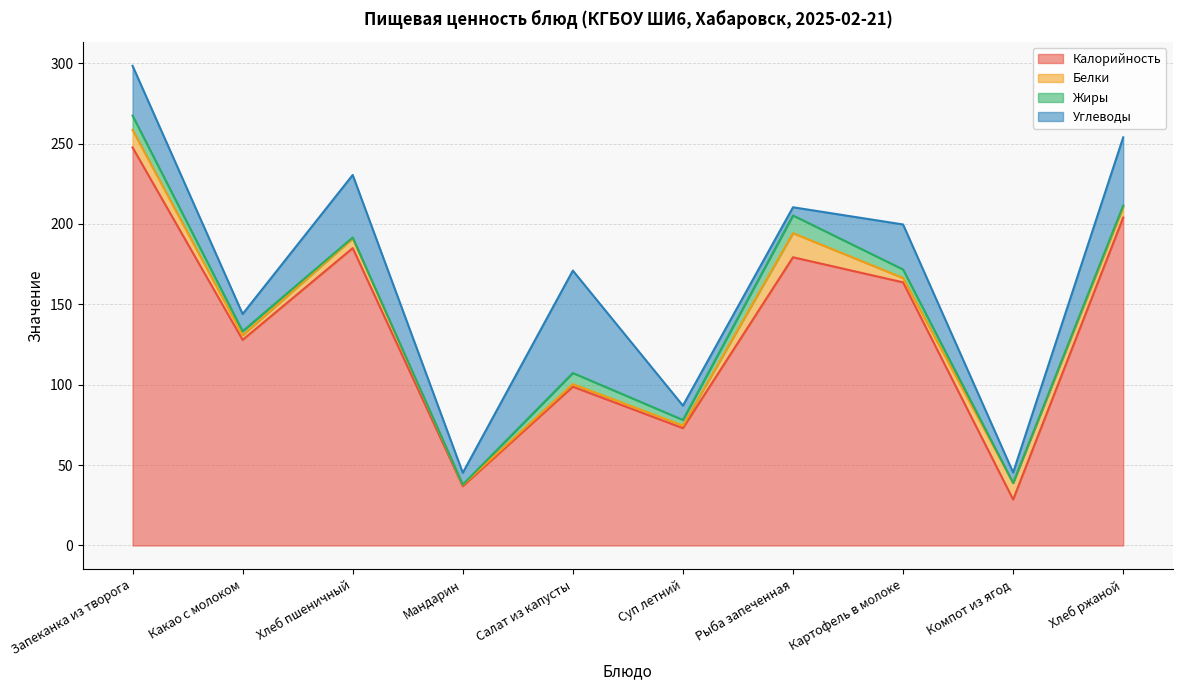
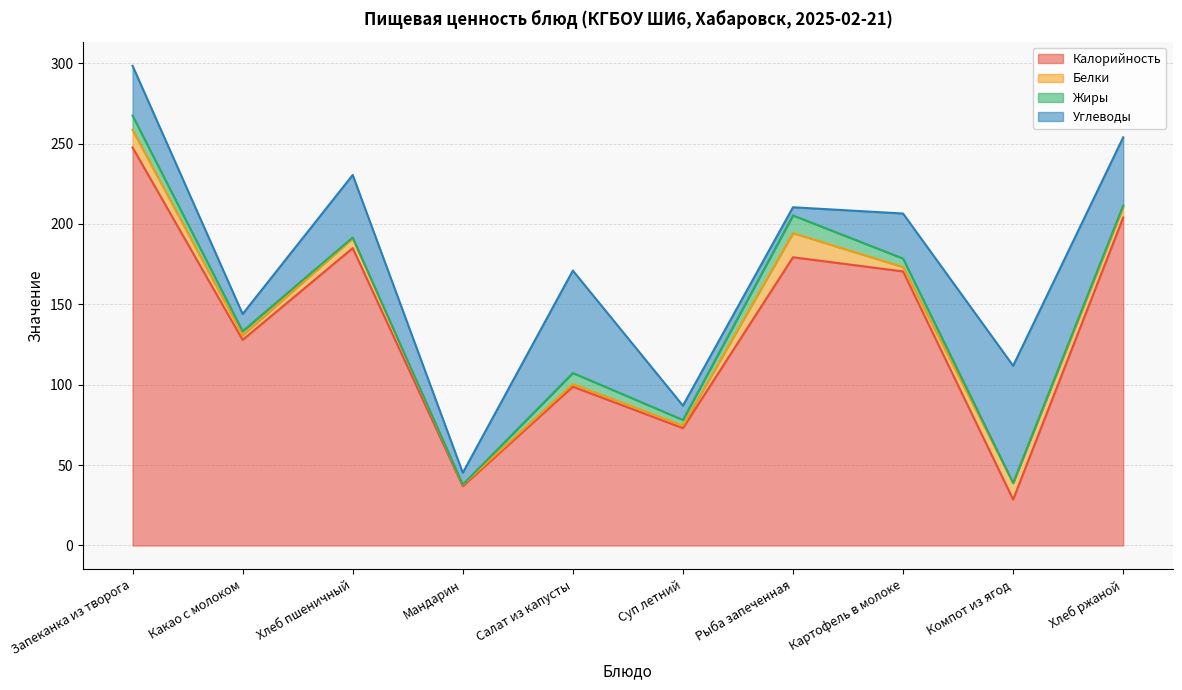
  {
    "Калорийность": {
      "Запеканка из творога": 248,
      "Какао с молоком": 128,
      "Хлеб пшеничный": 185,
      "Салат из капусты": 99,
      "Рыба запеченная": 179,
-     "Картофель в молоке": 164,
+     "Картофель в молоке": 171,
      "Компот из ягод": 29,
      "Хлеб ржаной": 204
    },
    "Белки": {
      "Запеканка из творога": 11,
      "Какао с молоком": 3,
      "Салат из капусты": 2,
      "Рыба запеченная": 15,
      "Картофель в молоке": 3
    },
    "Жиры": {
      "Запеканка из творога": 9,
      "Какао с молоком": 3,
      "Салат из капусты": 7,
      "Суп летний": 4,
      "Рыба запеченная": 11,
      "Картофель в молоке": 5
    },
    "Углеводы": {
      "Запеканка из творога": 31,
      "Какао с молоком": 11,
      "Хлеб пшеничный": 39,
      "Мандарин": 7,
      "Салат из капусты": 64,
      "Суп летний": 9,
      "Рыба запеченная": 5,
      "Картофель в молоке": 28,
-     "Компот из ягод": 7,
+     "Компот из ягод": 73,
      "Хлеб ржаной": 42
    }
  }
